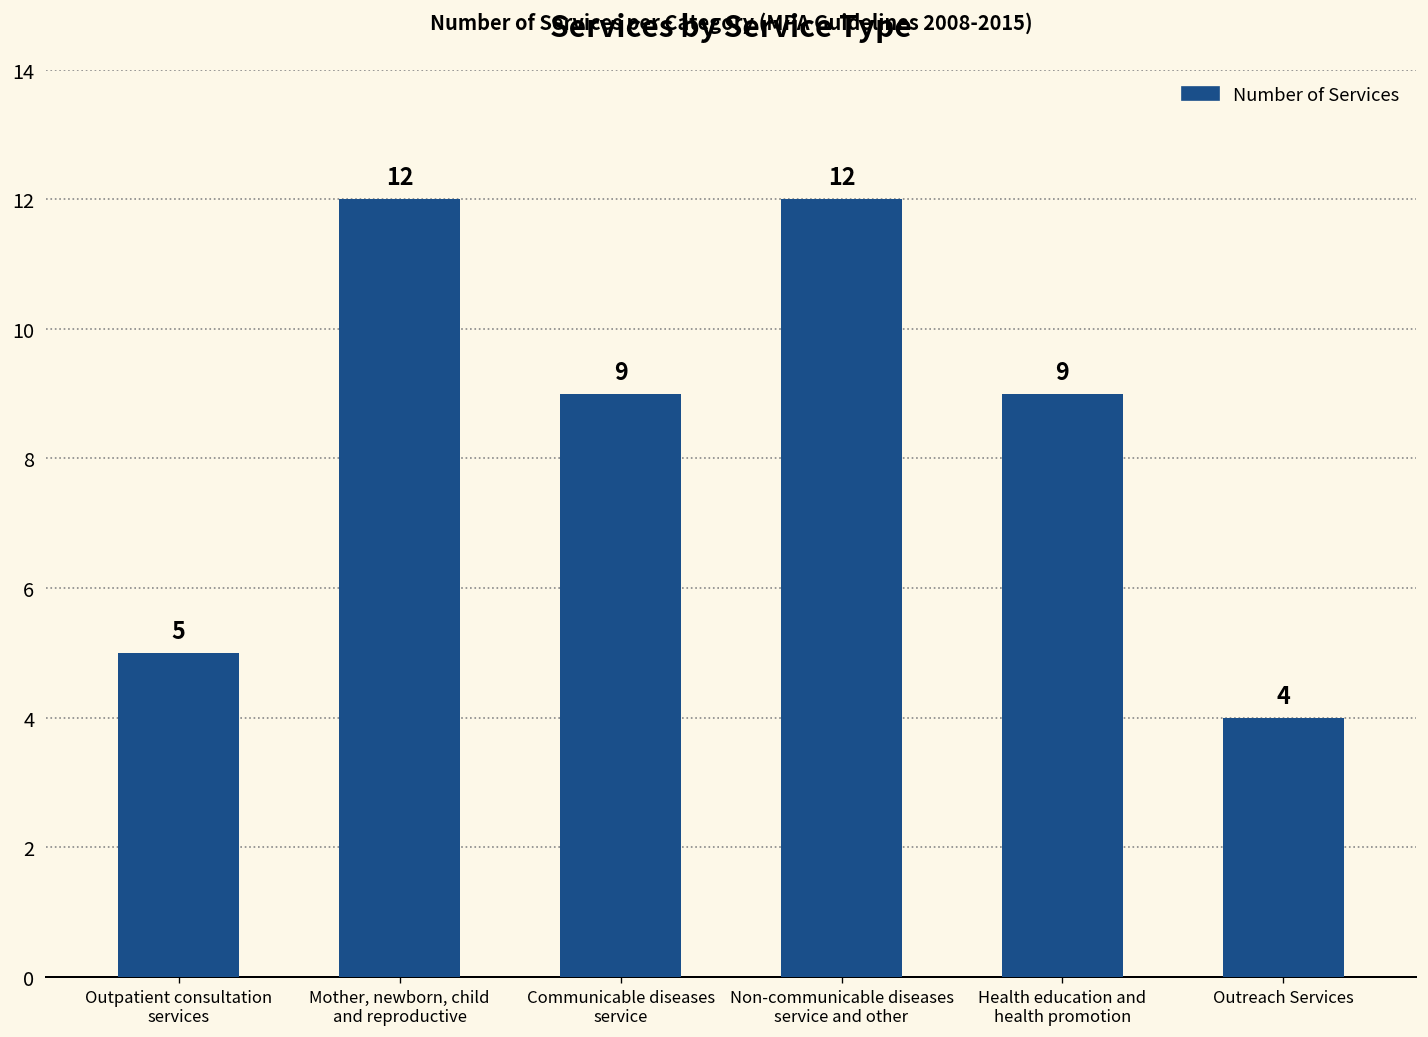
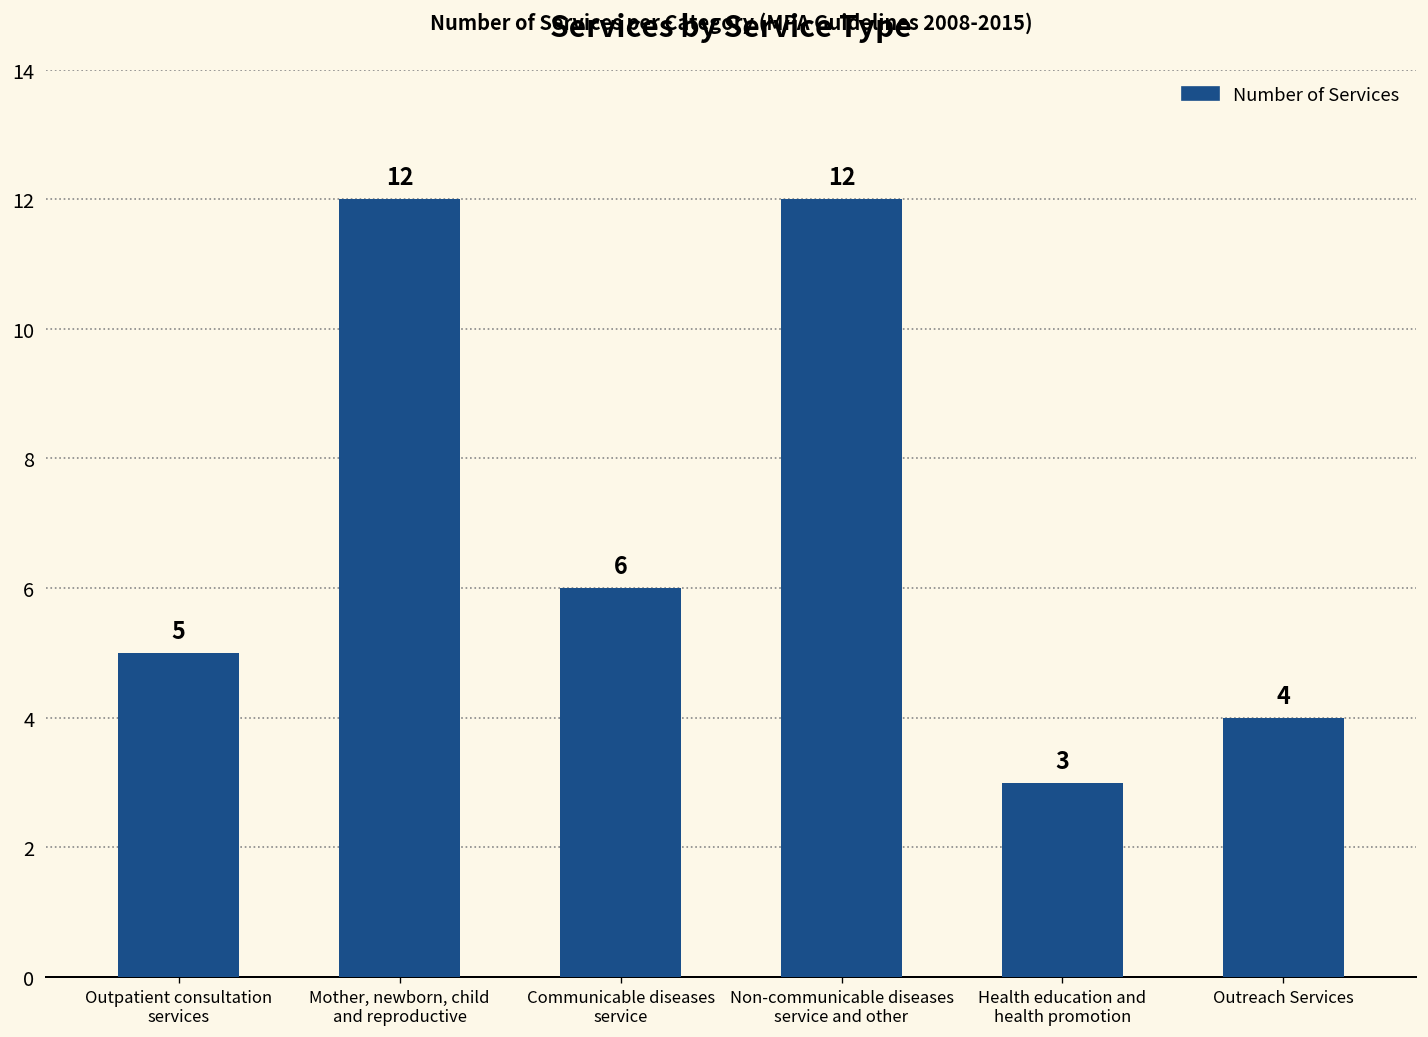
  {
    "Outpatient consultation services": 5,
    "Mother, newborn, child and reproductive": 12,
-   "Communicable diseases service": 9,
+   "Communicable diseases service": 6,
    "Non-communicable diseases service and other": 12,
-   "Health education and health promotion": 9,
+   "Health education and health promotion": 3,
    "Outreach Services": 4
  }
